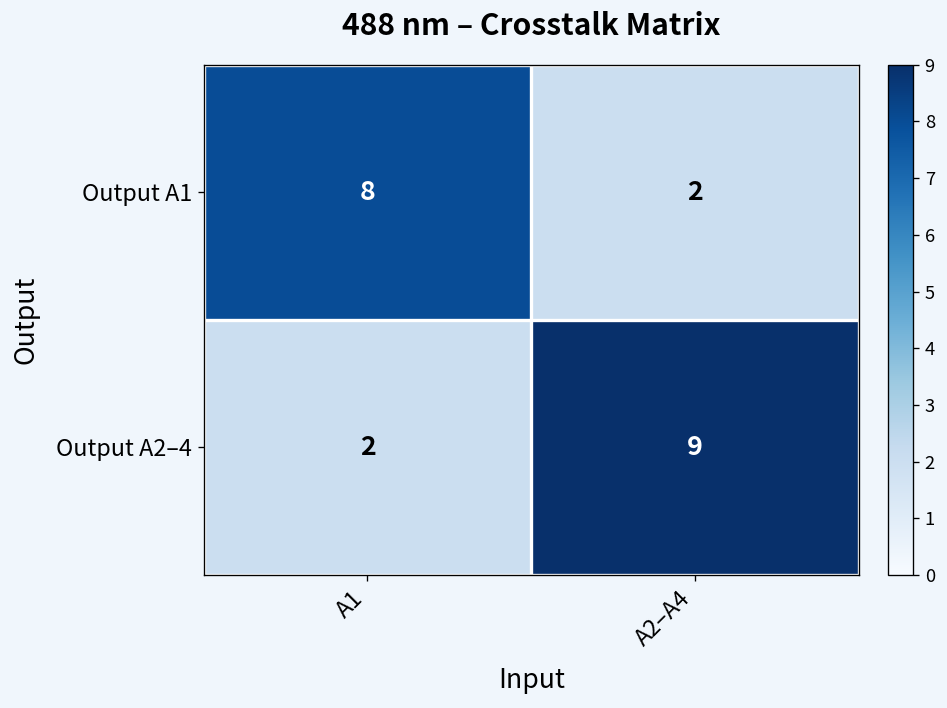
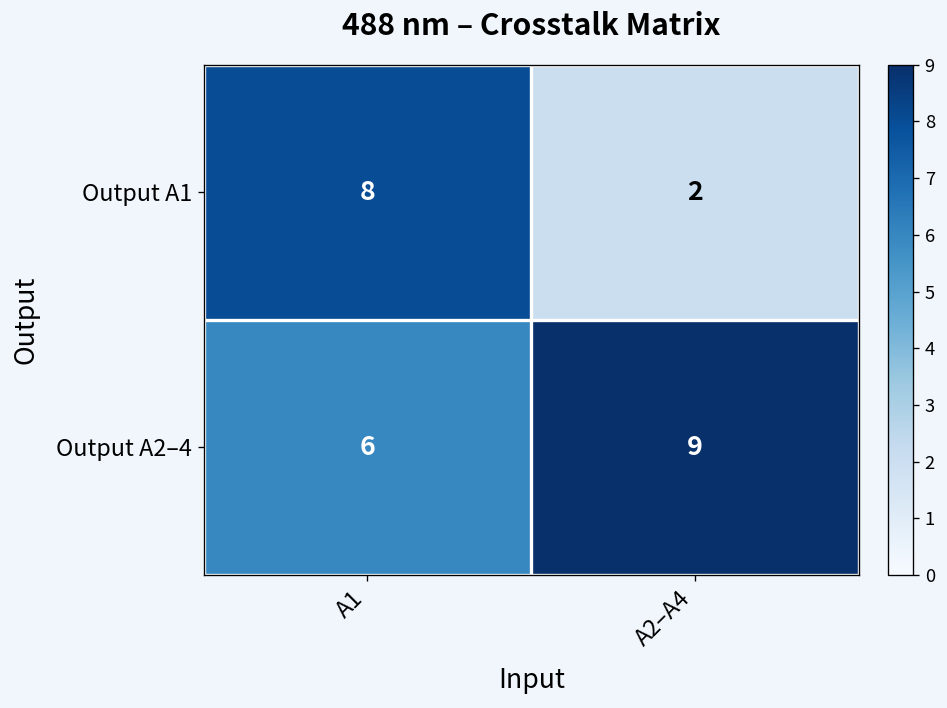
  {
    "Output A1": {
      "A1": 8,
      "A2–A4": 2
    },
    "Output A2–4": {
-     "A1": 2,
+     "A1": 6,
      "A2–A4": 9
    }
  }
